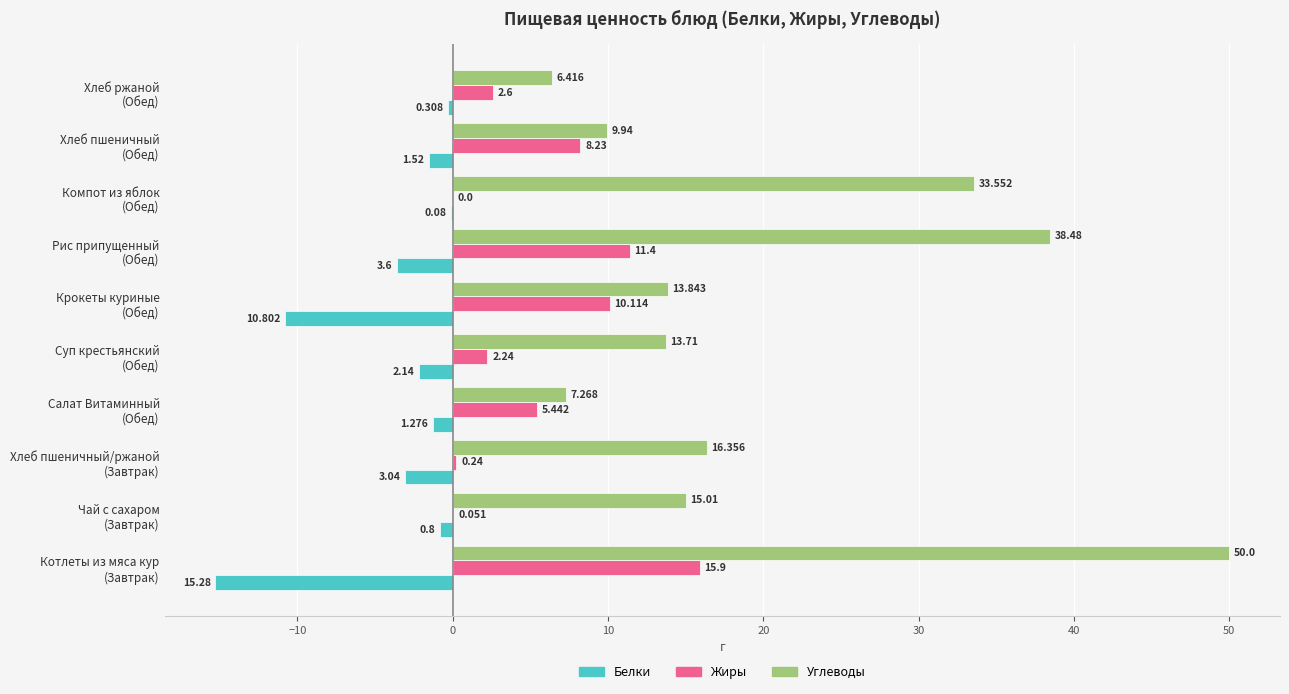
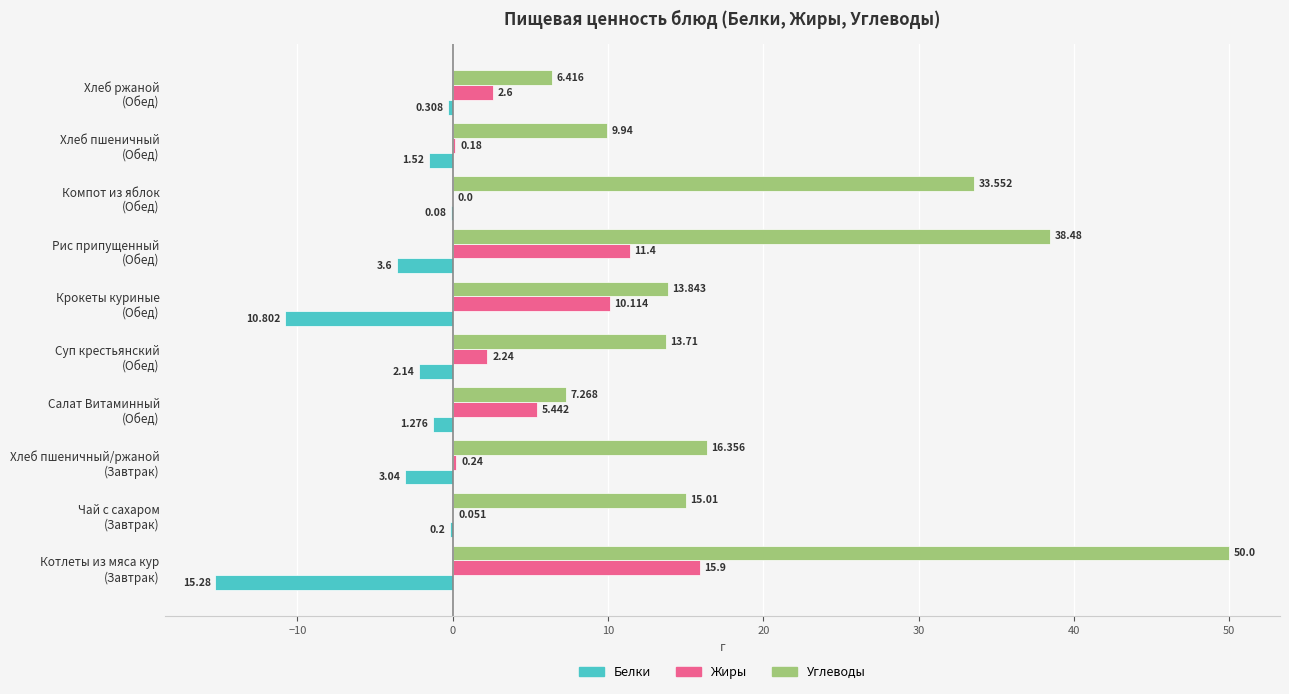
  {
    "Белки": {
-     "Чай с сахаром (Завтрак)": 0.8
+     "Чай с сахаром (Завтрак)": 0.2
    },
    "Жиры": {
      "Хлеб ржаной (Обед)": 2.6,
-     "Хлеб пшеничный (Обед)": 8.23,
+     "Хлеб пшеничный (Обед)": 0.18,
      "Компот из яблок (Обед)": 0.0,
      "Рис припущенный (Обед)": 11.4,
      "Крокеты куриные (Обед)": 10.114,
      "Суп крестьянский (Обед)": 2.24,
      "Салат Витаминный (Обед)": 5.442,
      "Хлеб пшеничный/ржаной (Завтрак)": 0.24,
      "Чай с сахаром (Завтрак)": 0.051,
      "Котлеты из мяса кур (Завтрак)": 15.9
    },
    "Углеводы": {
      "Хлеб ржаной (Обед)": 6.416,
      "Хлеб пшеничный (Обед)": 9.94,
      "Компот из яблок (Обед)": 33.552,
      "Рис припущенный (Обед)": 38.48,
      "Крокеты куриные (Обед)": 13.843,
      "Суп крестьянский (Обед)": 13.71,
      "Салат Витаминный (Обед)": 7.268,
      "Хлеб пшеничный/ржаной (Завтрак)": 16.356,
      "Чай с сахаром (Завтрак)": 15.01,
      "Котлеты из мяса кур (Завтрак)": 50.0
    }
  }
